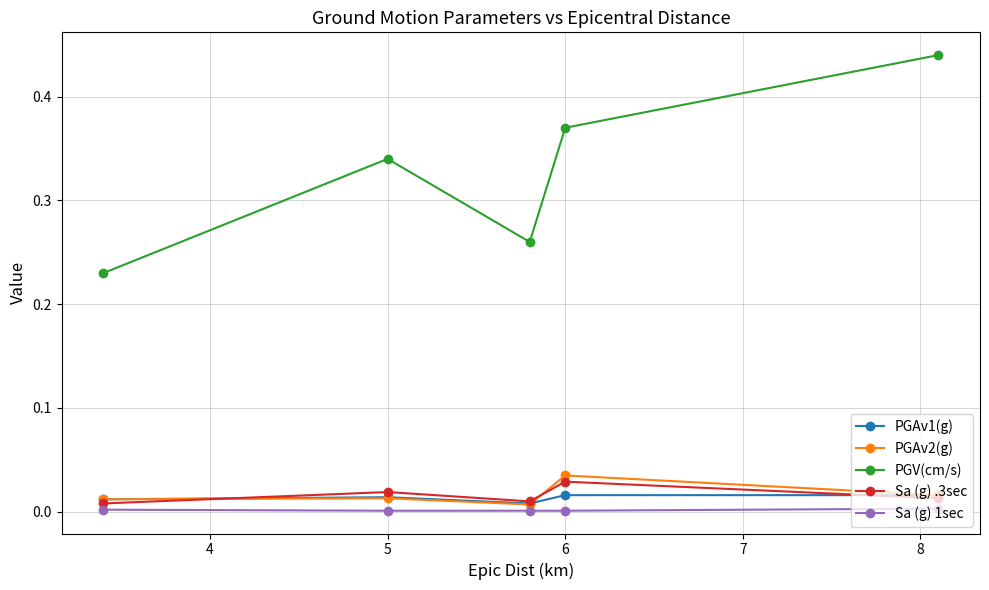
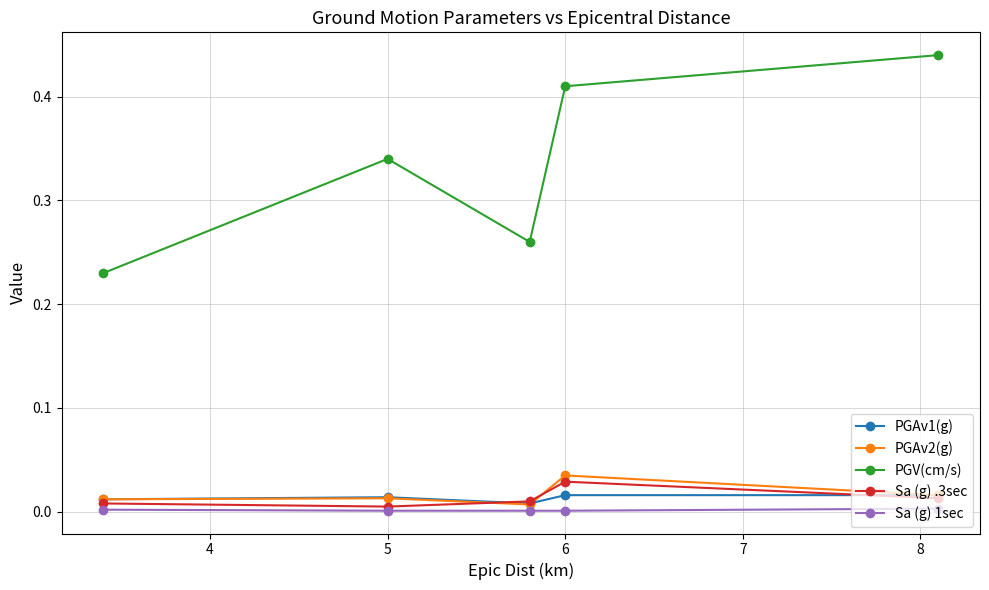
  {
    "PGAv1(g)": {
      "6": 0.016
    },
    "PGAv2(g)": {
      "6": 0.035
    },
    "PGV(cm/s)": {
      "5": 0.34,
-     "6": 0.37
+     "6": 0.41
    },
    "Sa (g) .3sec": {
-     "5": 0.019,
+     "5": 0.005,
      "6": 0.029
    },
    "Sa (g) 1sec": {
      "5": 0.001,
      "6": 0.001
    }
  }
